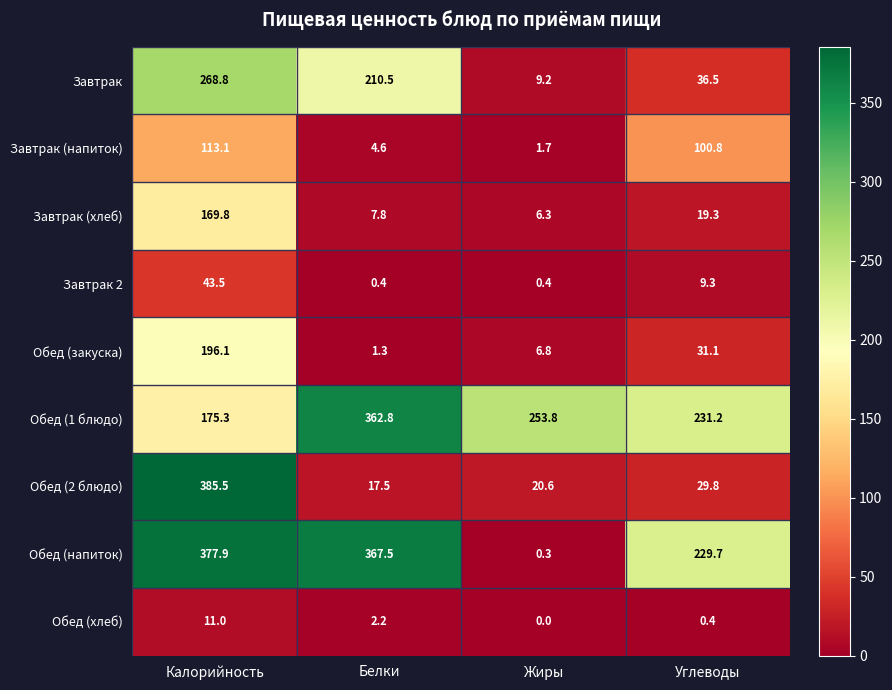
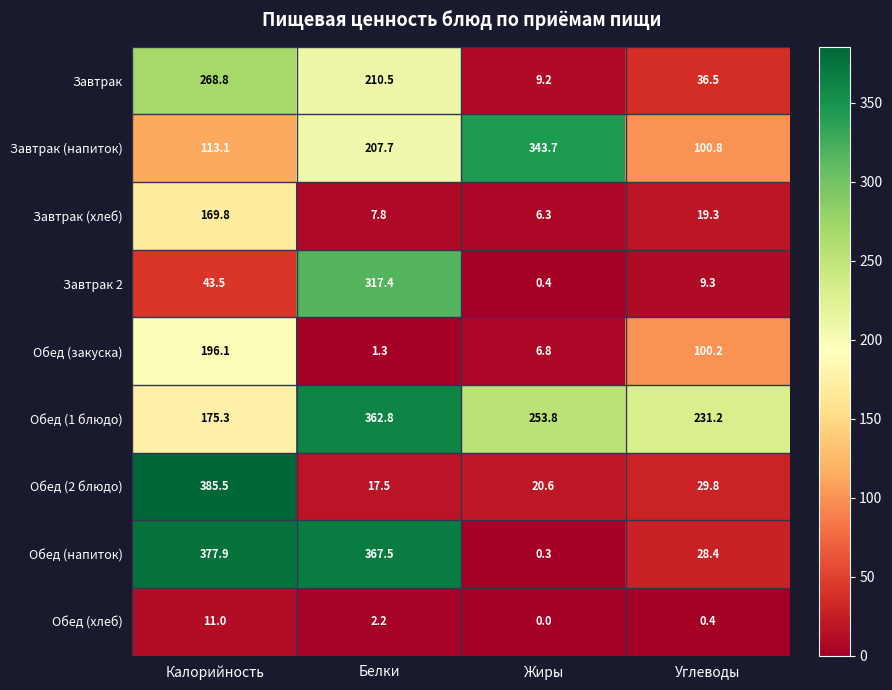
  {
    "Завтрак": {
      "Калорийность": 268.8,
      "Белки": 210.5,
      "Жиры": 9.2,
      "Углеводы": 36.5
    },
    "Завтрак (напиток)": {
      "Калорийность": 113.1,
-     "Белки": 4.6,
-     "Жиры": 1.7,
+     "Белки": 207.7,
+     "Жиры": 343.7,
      "Углеводы": 100.8
    },
    "Завтрак (хлеб)": {
      "Калорийность": 169.8,
      "Белки": 7.8,
      "Жиры": 6.3,
      "Углеводы": 19.3
    },
    "Завтрак 2": {
      "Калорийность": 43.5,
-     "Белки": 0.4,
+     "Белки": 317.4,
      "Жиры": 0.4,
      "Углеводы": 9.3
    },
    "Обед (закуска)": {
      "Калорийность": 196.1,
      "Белки": 1.3,
      "Жиры": 6.8,
-     "Углеводы": 31.1
+     "Углеводы": 100.2
    },
    "Обед (1 блюдо)": {
      "Калорийность": 175.3,
      "Белки": 362.8,
      "Жиры": 253.8,
      "Углеводы": 231.2
    },
    "Обед (2 блюдо)": {
      "Калорийность": 385.5,
      "Белки": 17.5,
      "Жиры": 20.6,
      "Углеводы": 29.8
    },
    "Обед (напиток)": {
      "Калорийность": 377.9,
      "Белки": 367.5,
      "Жиры": 0.3,
-     "Углеводы": 229.7
+     "Углеводы": 28.4
    },
    "Обед (хлеб)": {
      "Калорийность": 11.0,
      "Белки": 2.2,
      "Жиры": 0.0,
      "Углеводы": 0.4
    }
  }
